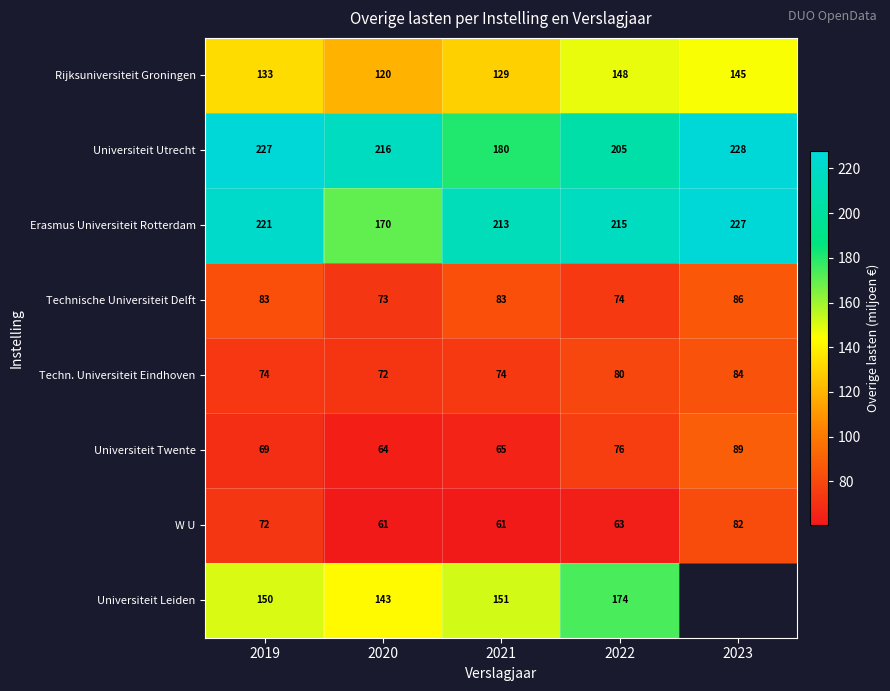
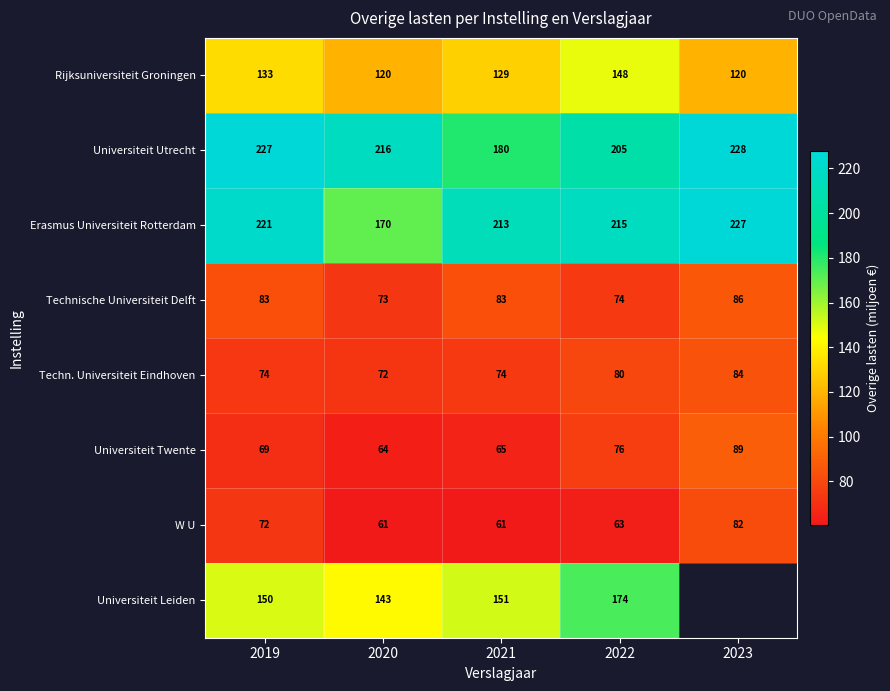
  {
    "Rijksuniversiteit Groningen": {
      "2019": 133,
      "2020": 120,
      "2021": 129,
      "2022": 148,
-     "2023": 145
+     "2023": 120
    },
    "Universiteit Utrecht": {
      "2019": 227,
      "2020": 216,
      "2021": 180,
      "2022": 205,
      "2023": 228
    },
    "Erasmus Universiteit Rotterdam": {
      "2019": 221,
      "2020": 170,
      "2021": 213,
      "2022": 215,
      "2023": 227
    },
    "Technische Universiteit Delft": {
      "2019": 83,
      "2020": 73,
      "2021": 83,
      "2022": 74,
      "2023": 86
    },
    "Techn. Universiteit Eindhoven": {
      "2019": 74,
      "2020": 72,
      "2021": 74,
      "2022": 80,
      "2023": 84
    },
    "Universiteit Twente": {
      "2019": 69,
      "2020": 64,
      "2021": 65,
      "2022": 76,
      "2023": 89
    },
    "W U": {
      "2019": 72,
      "2020": 61,
      "2021": 61,
      "2022": 63,
      "2023": 82
    },
    "Universiteit Leiden": {
      "2019": 150,
      "2020": 143,
      "2021": 151,
      "2022": 174
    }
  }
